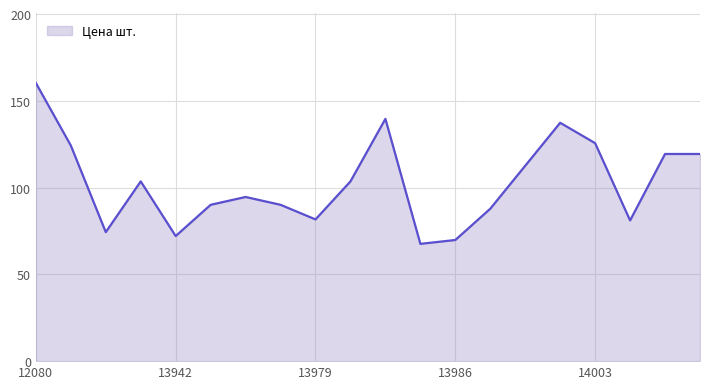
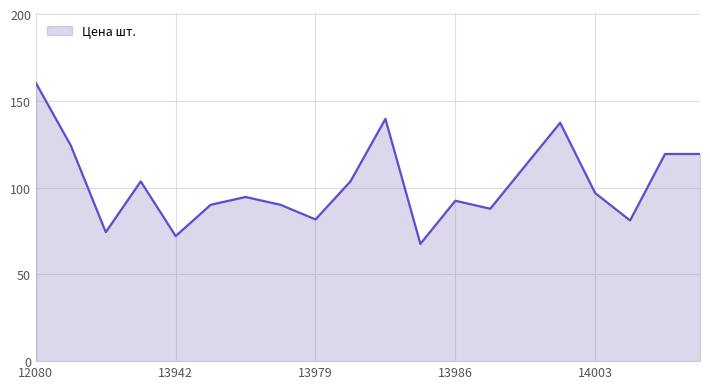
  {
    "12080": 160,
    "13942": 72,
    "13979": 82,
-   "13986": 70,
-   "14003": 126
+   "13986": 92,
+   "14003": 97
  }
